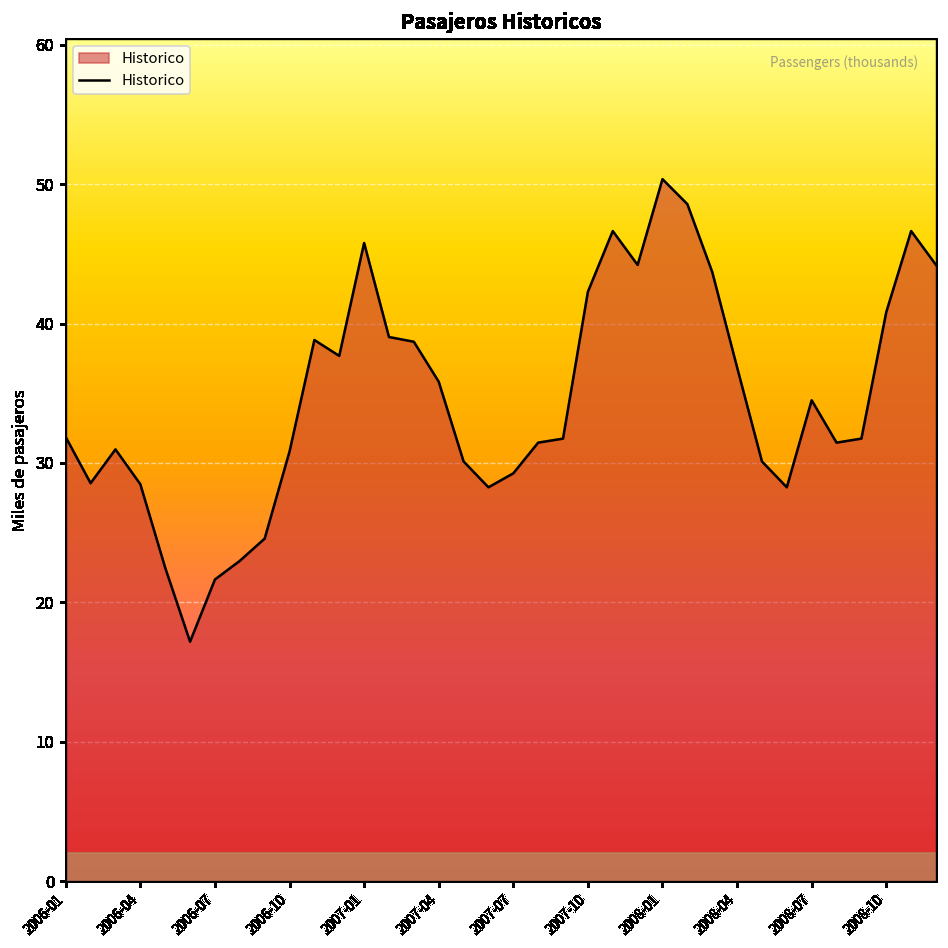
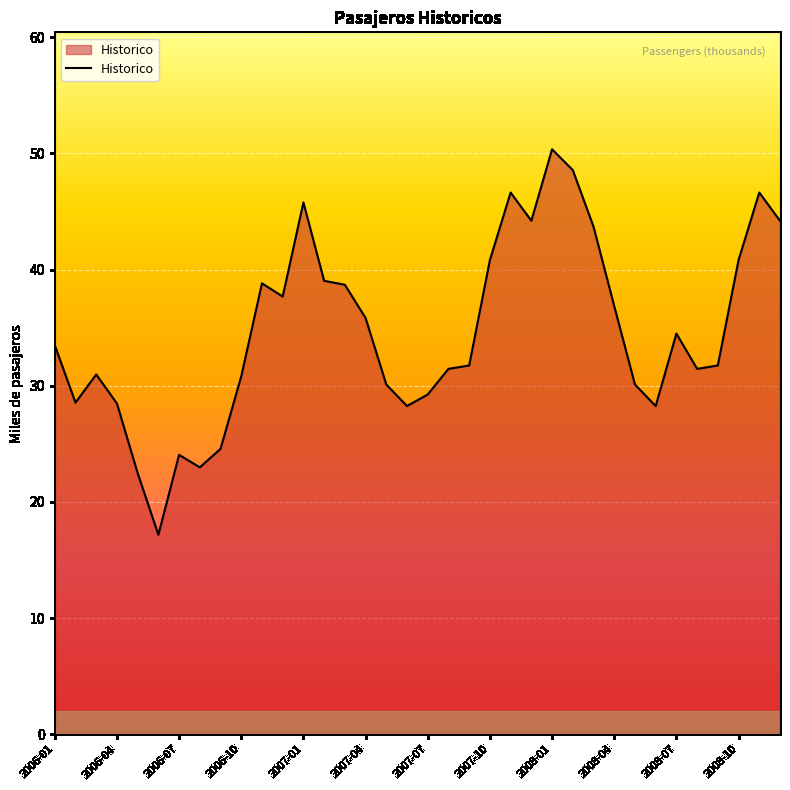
  {
-   "2006-01": 31.9,
+   "2006-01": 33.5,
    "2006-04": 28.5,
-   "2006-07": 21.6,
+   "2006-07": 24.1,
    "2006-10": 30.8,
    "2007-01": 45.8,
    "2007-04": 35.8,
    "2007-07": 29.3,
-   "2007-10": 42.3,
+   "2007-10": 40.8,
    "2008-01": 50.4,
    "2008-04": 36.9,
    "2008-07": 34.5,
    "2008-10": 40.8
  }
